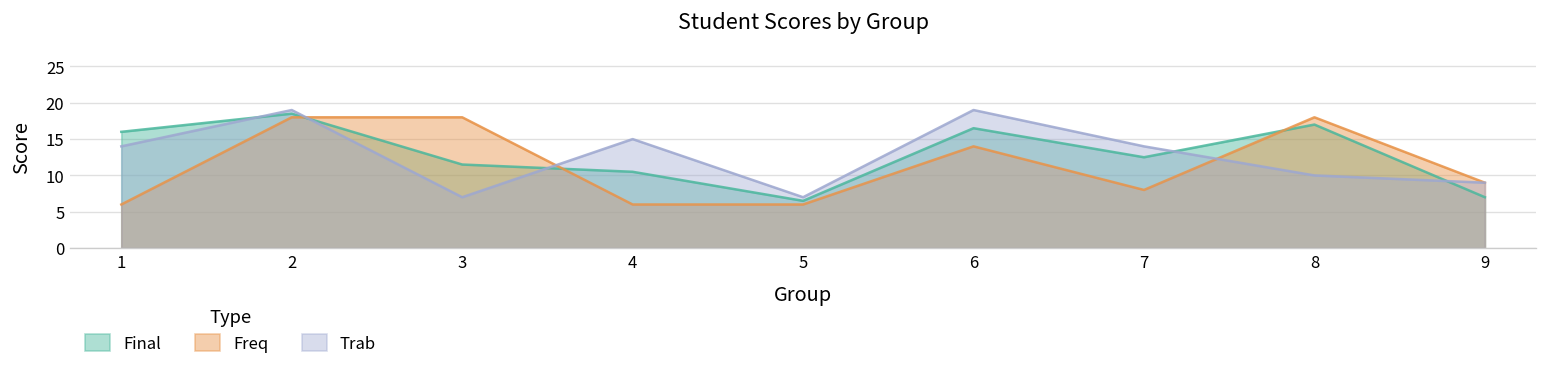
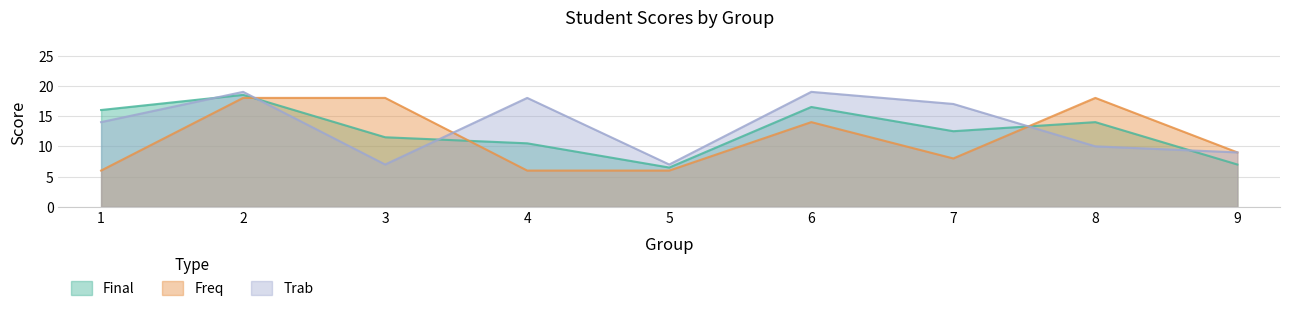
  {
    "Final": {
      "1": 16,
      "2": 19,
      "3": 12,
      "4": 11,
      "5": 7,
      "6": 17,
      "7": 13,
-     "8": 17,
+     "8": 14,
      "9": 7
    },
    "Freq": {
      "1": 6,
      "2": 18,
      "3": 18,
      "4": 6,
      "5": 6,
      "6": 14,
      "7": 8,
      "8": 18
    },
    "Trab": {
      "1": 14,
      "2": 19,
      "3": 7,
-     "4": 15,
+     "4": 18,
      "5": 7,
      "6": 19,
-     "7": 14,
+     "7": 17,
      "8": 10
    }
  }
